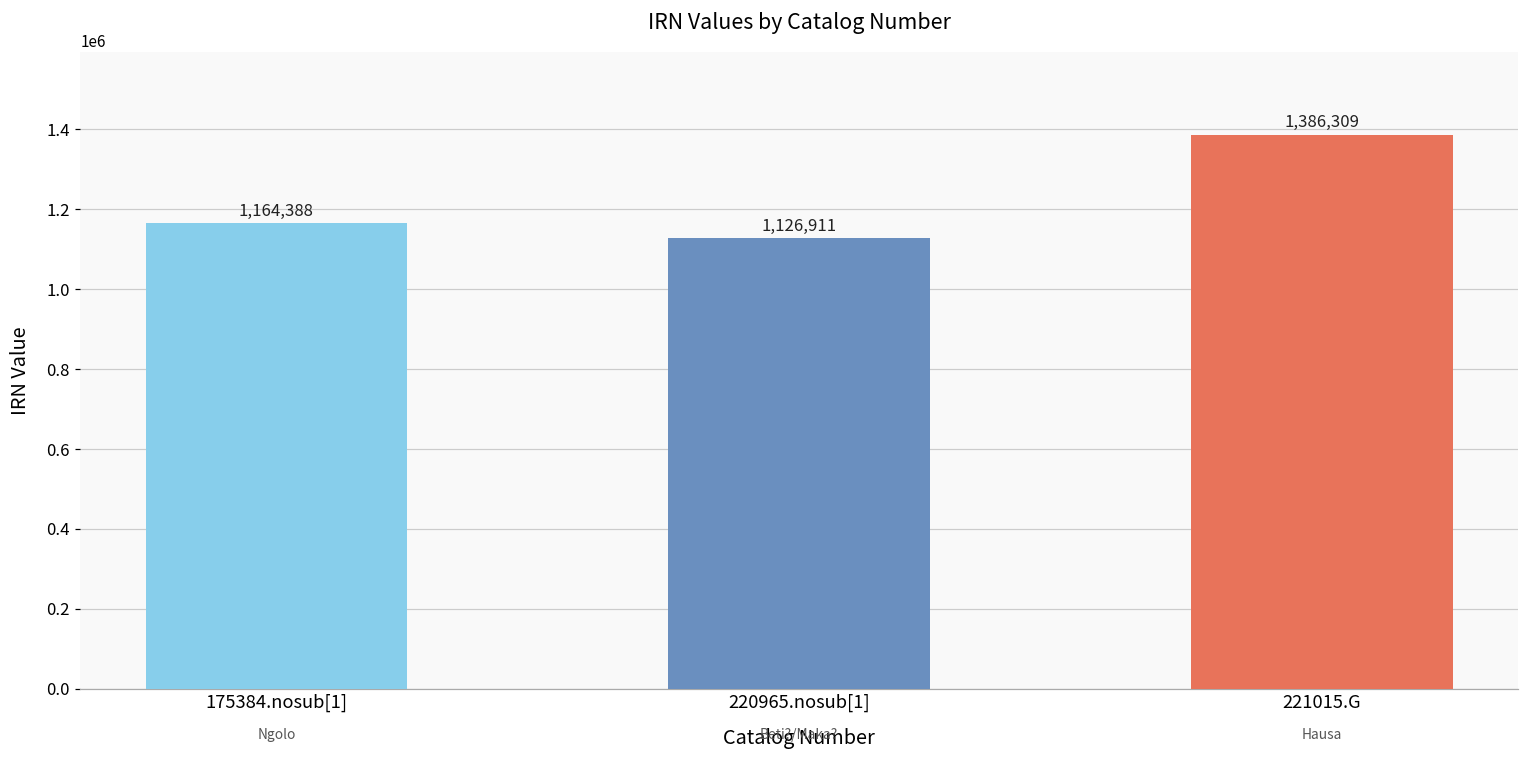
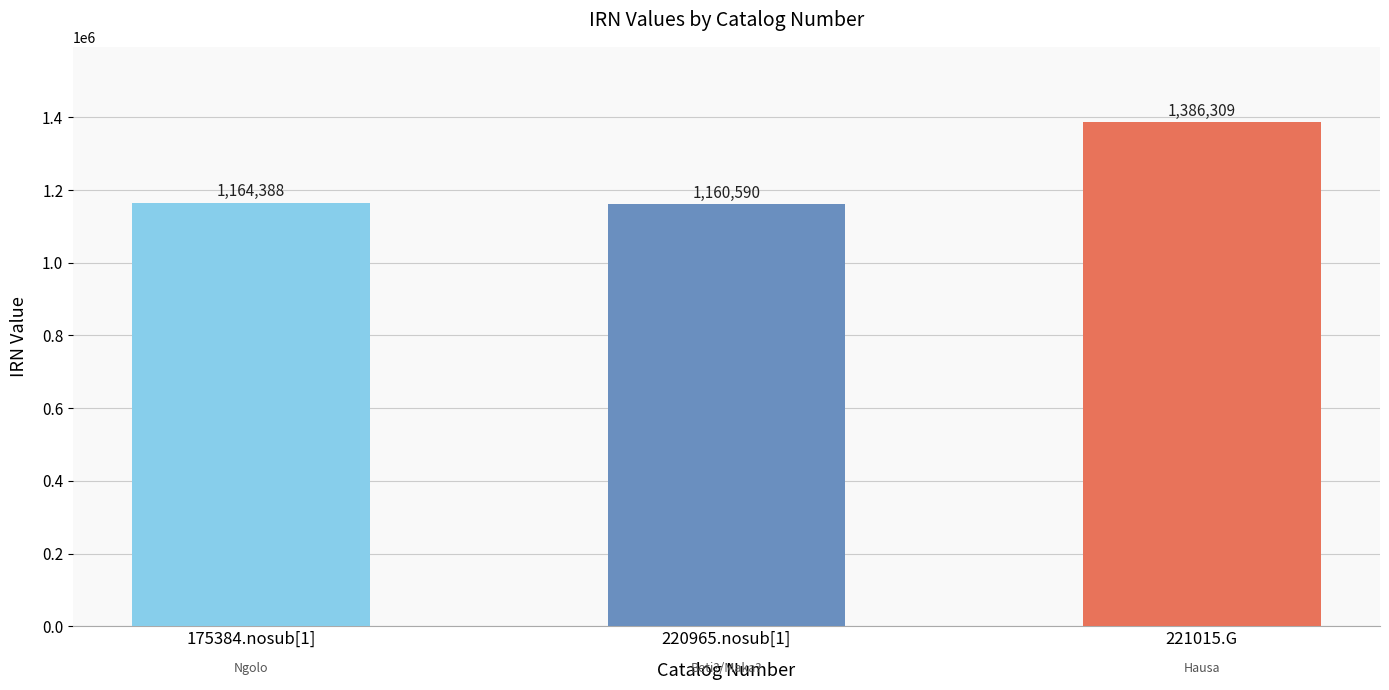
  {
    "175384.nosub[1]": "1,164,388",
-   "220965.nosub[1]": "1,126,911",
+   "220965.nosub[1]": "1,160,590",
    "221015.G": "1,386,309"
  }
